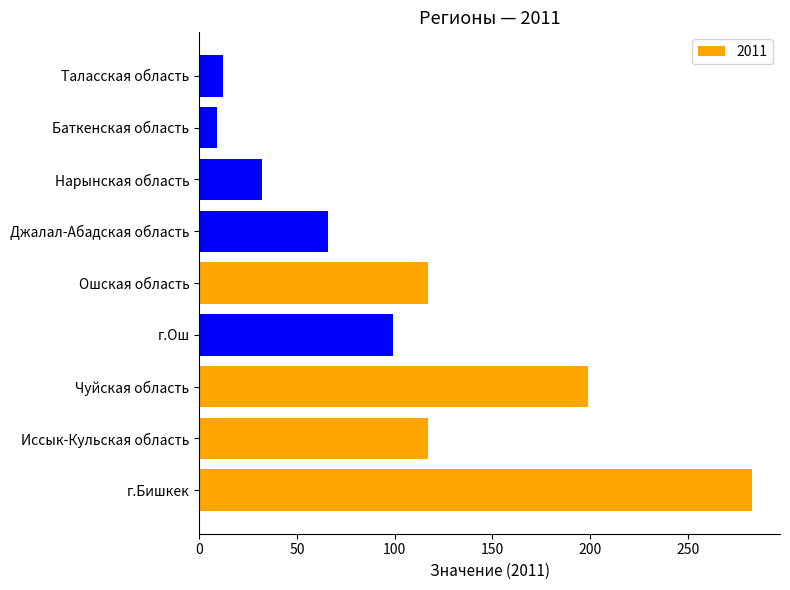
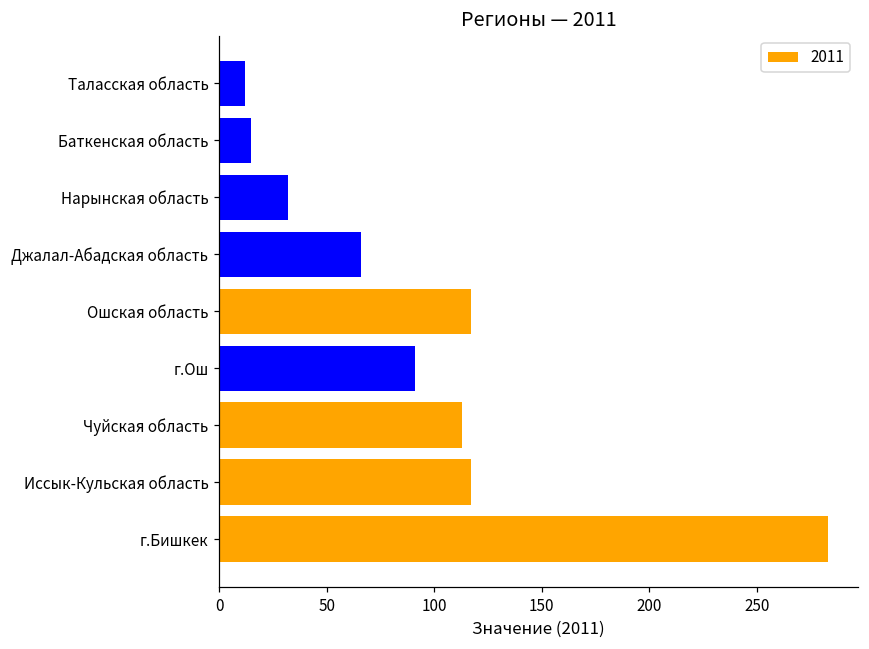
  {
    "Таласская область": 12,
-   "Баткенская область": 9,
+   "Баткенская область": 15,
    "Нарынская область": 32,
    "Джалал-Абадская область": 66,
    "Ошская область": 117,
-   "г.Ош": 99,
-   "Чуйская область": 199,
+   "г.Ош": 91,
+   "Чуйская область": 113,
    "Иссык-Кульская область": 117,
    "г.Бишкек": 283
  }
